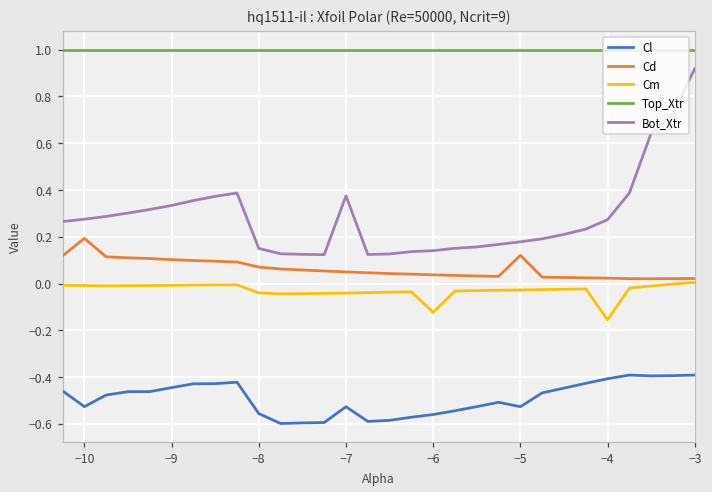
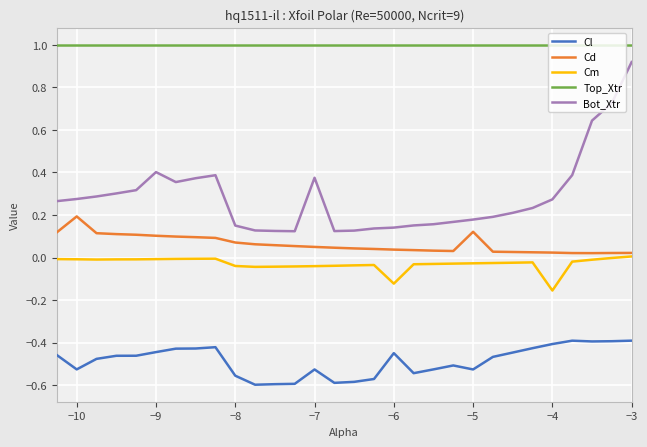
  {
    "Cl": {
      "−10": -0.53,
      "−9": -0.44,
      "−8": -0.56,
      "−7": -0.53,
-     "−6": -0.56,
+     "−6": -0.45,
      "−5": -0.53,
      "−4": -0.41,
      "−3": -0.39
    },
    "Cd": {
      "−10": 0.19,
      "−9": 0.10,
      "−8": 0.07,
      "−7": 0.05,
      "−6": 0.04,
      "−5": 0.12,
      "−4": 0.02,
      "−3": 0.02
    },
    "Cm": {
      "−10": -0.01,
      "−9": -0.01,
      "−8": -0.04,
      "−7": -0.04,
      "−6": -0.12,
      "−5": -0.03,
      "−4": -0.16,
      "−3": 0.01
    },
    "Top_Xtr": {
      "−10": 1.00,
      "−9": 1.00,
      "−8": 1.00,
      "−7": 1.00,
      "−6": 1.00,
      "−5": 1.00,
      "−3": 1.00
    },
    "Bot_Xtr": {
      "−10": 0.28,
-     "−9": 0.33,
+     "−9": 0.40,
      "−8": 0.15,
      "−7": 0.38,
      "−6": 0.14,
      "−5": 0.18,
      "−4": 0.27,
      "−3": 0.92
    }
  }
